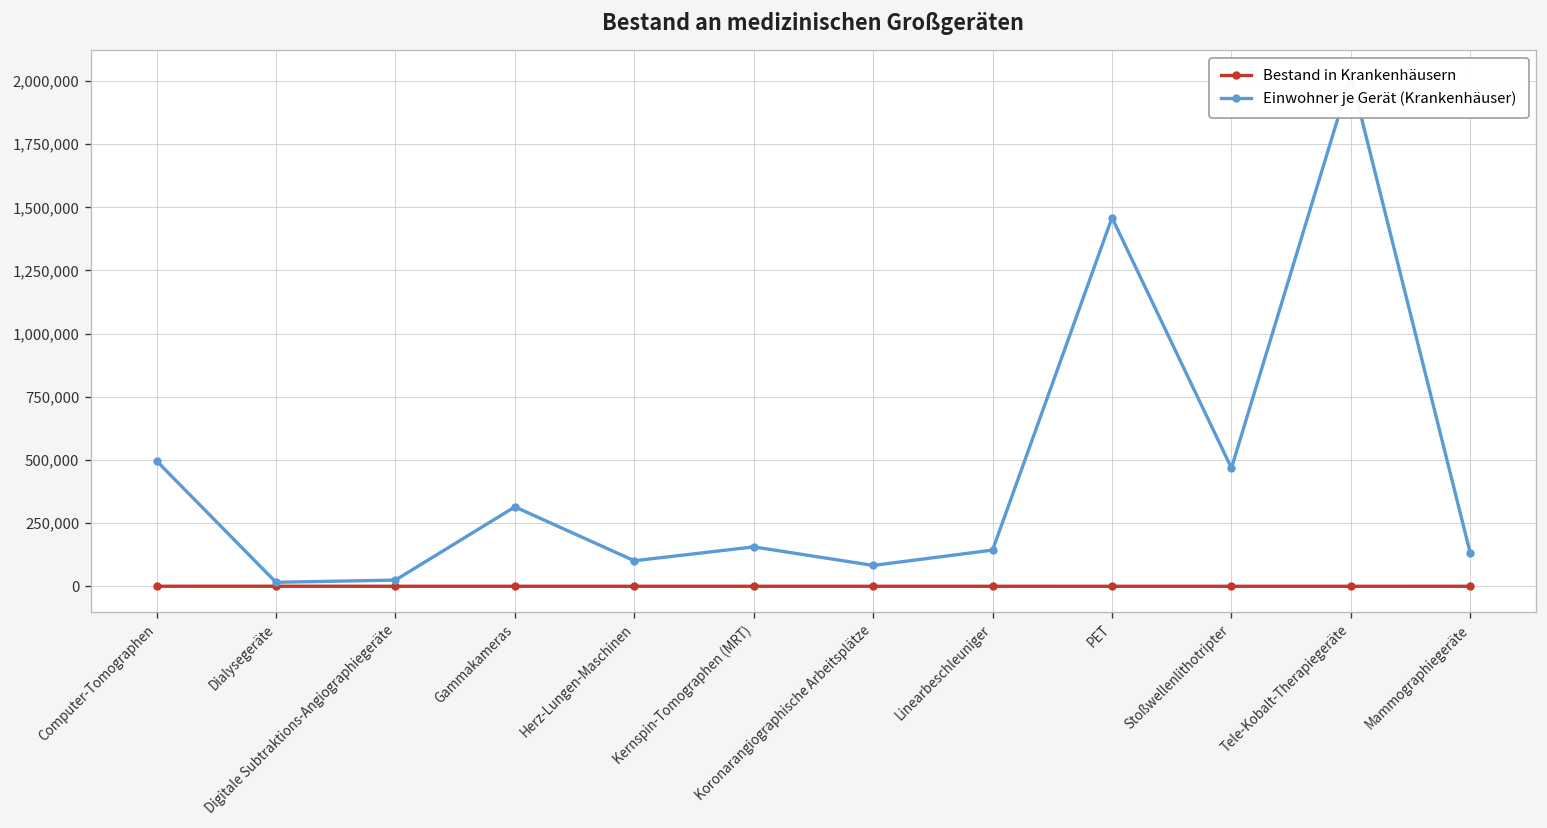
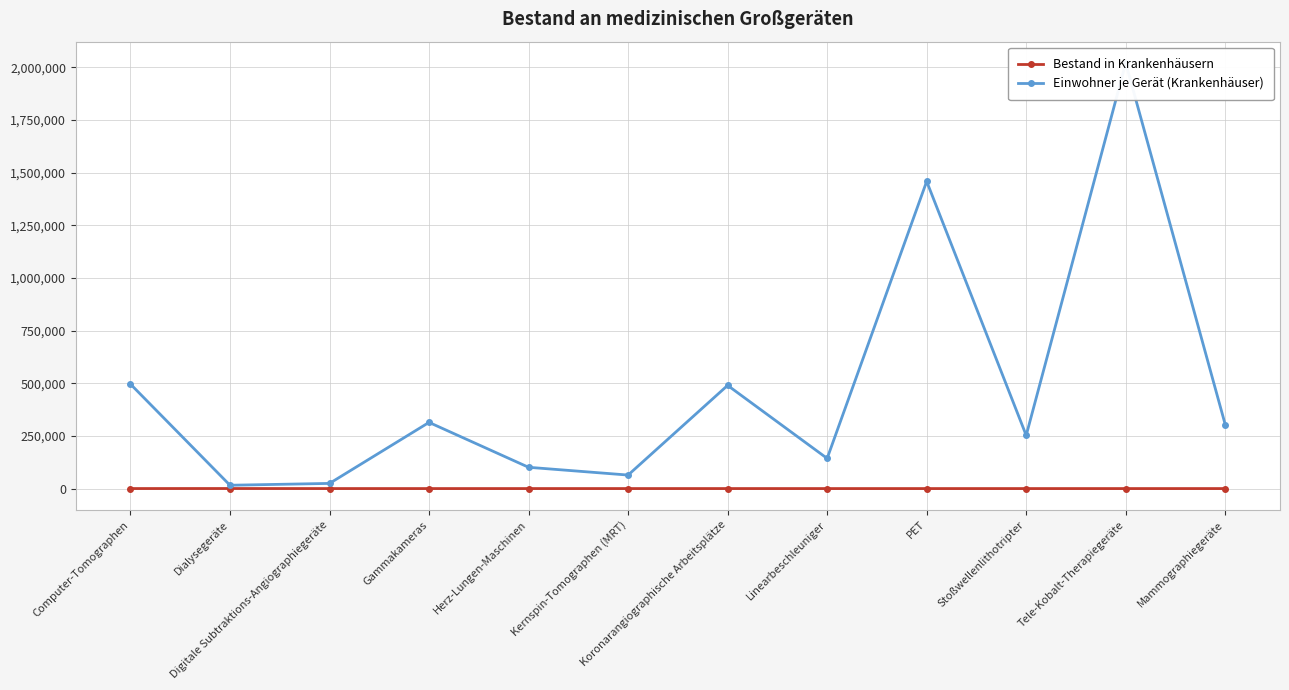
  {
    "Bestand in Krankenhäusern": {
      "Computer-Tomographen": "0",
      "Dialysegeräte": "0",
      "Digitale Subtraktions-Angiographiegeräte": "0",
      "Gammakameras": "0",
      "Herz-Lungen-Maschinen": "0",
      "Kernspin-Tomographen (MRT)": "0",
      "Koronarangiographische Arbeitsplätze": "0",
      "Linearbeschleuniger": "0",
      "PET": "0",
      "Stoßwellenlithotripter": "0",
      "Tele-Kobalt-Therapiegeräte": "0",
      "Mammographiegeräte": "0"
    },
    "Einwohner je Gerät (Krankenhäuser)": {
      "Computer-Tomographen": "500,000",
      "Dialysegeräte": "20,000",
      "Digitale Subtraktions-Angiographiegeräte": "20,000",
      "Gammakameras": "310,000",
      "Herz-Lungen-Maschinen": "100,000",
-     "Kernspin-Tomographen (MRT)": "160,000",
-     "Koronarangiographische Arbeitsplätze": "80,000",
+     "Kernspin-Tomographen (MRT)": "60,000",
+     "Koronarangiographische Arbeitsplätze": "490,000",
      "Linearbeschleuniger": "140,000",
      "PET": "1,460,000",
-     "Stoßwellenlithotripter": "470,000",
-     "Mammographiegeräte": "130,000"
+     "Stoßwellenlithotripter": "250,000",
+     "Mammographiegeräte": "300,000"
    }
  }
